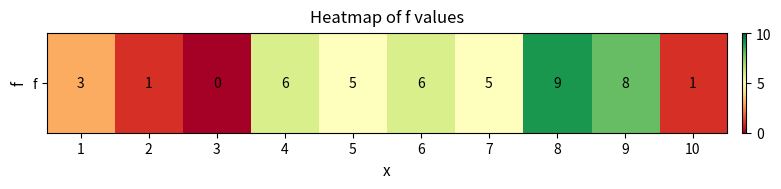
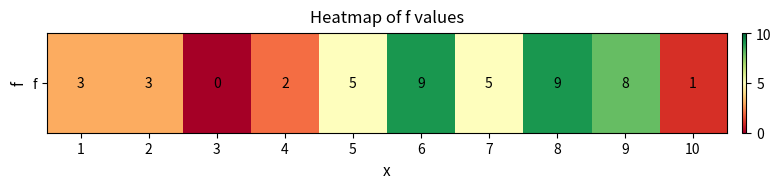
  {
    "f": {
      "1": 3,
-     "2": 1,
+     "2": 3,
      "3": 0,
-     "4": 6,
+     "4": 2,
      "5": 5,
-     "6": 6,
+     "6": 9,
      "7": 5,
      "8": 9,
      "9": 8,
      "10": 1
    }
  }
